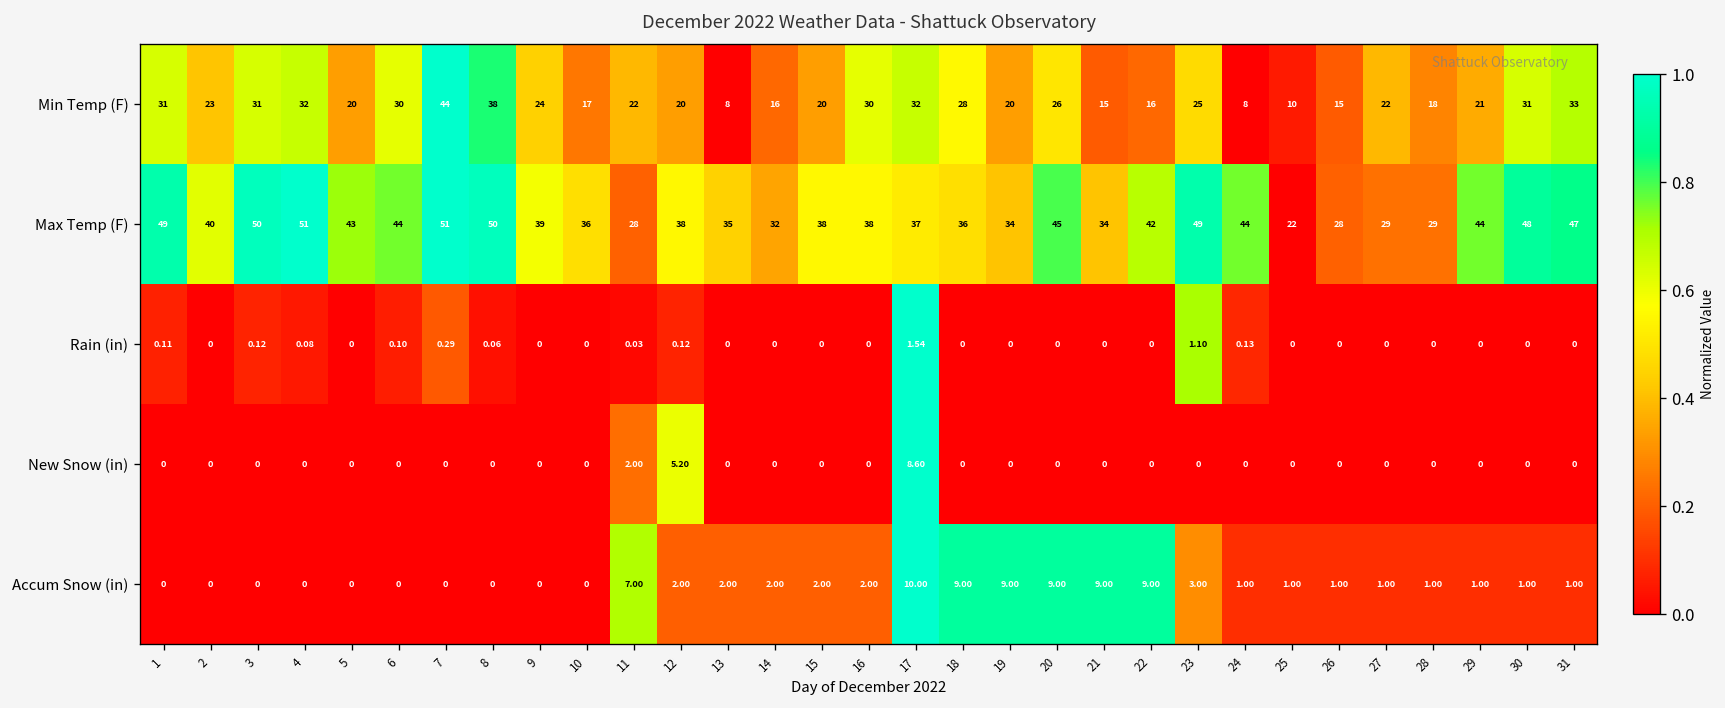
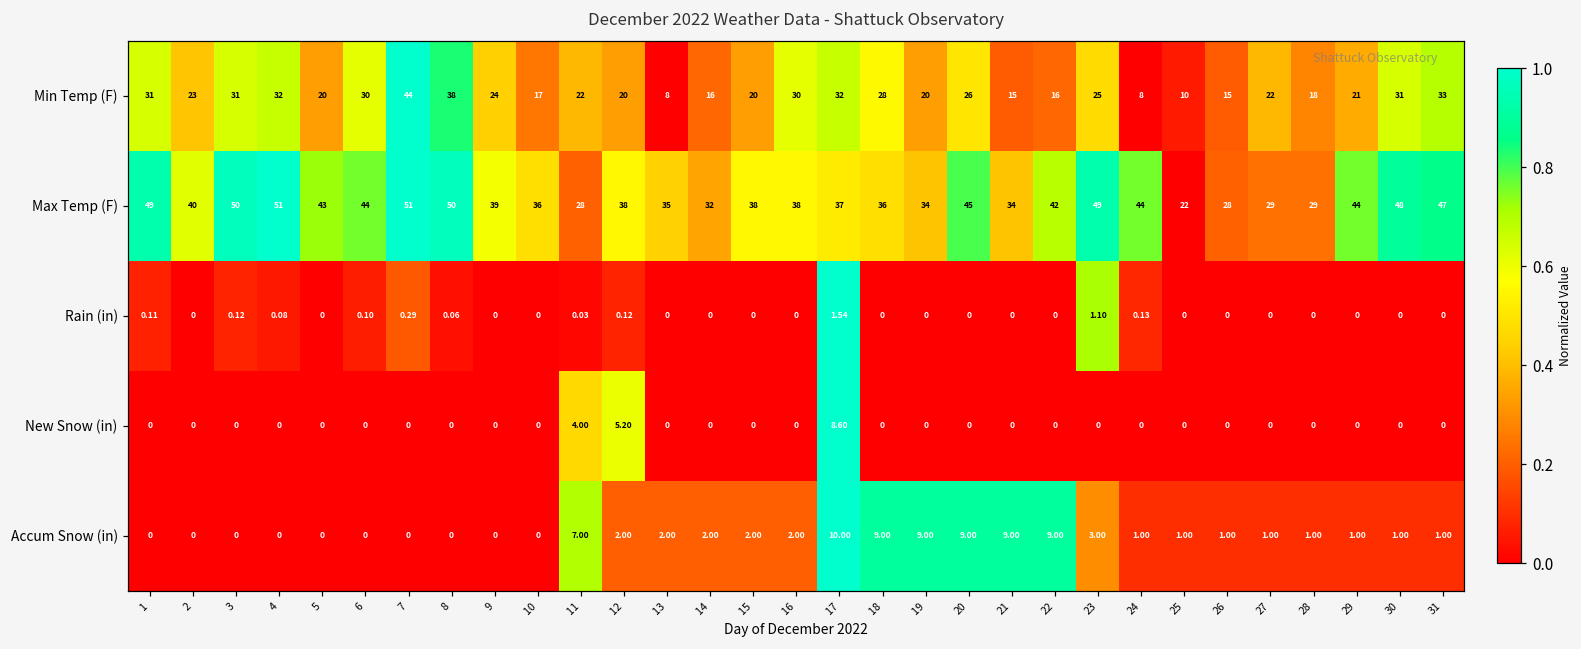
  {
    "Min Temp (F)": {
      "1": 31,
      "2": 23,
      "3": 31,
      "4": 32,
      "5": 20,
      "6": 30,
      "7": 44,
      "8": 38,
      "9": 24,
      "10": 17,
      "11": 22,
      "12": 20,
      "13": 8,
      "14": 16,
      "15": 20,
      "16": 30,
      "17": 32,
      "18": 28,
      "19": 20,
      "20": 26,
      "21": 15,
      "22": 16,
      "23": 25,
      "24": 8,
      "25": 10,
      "26": 15,
      "27": 22,
      "28": 18,
      "30": 31,
      "31": 33
    },
    "Max Temp (F)": {
      "1": 49,
      "2": 40,
      "3": 50,
      "4": 51,
      "5": 43,
      "6": 44,
      "7": 51,
      "8": 50,
      "9": 39,
      "10": 36,
      "11": 28,
      "12": 38,
      "13": 35,
      "14": 32,
      "15": 38,
      "16": 38,
      "17": 37,
      "18": 36,
      "19": 34,
      "20": 45,
      "21": 34,
      "22": 42,
      "23": 49,
      "24": 44,
      "25": 22,
      "26": 28,
      "27": 29,
      "28": 29,
      "29": 44,
      "30": 48,
      "31": 47
    },
    "Rain (in)": {
      "1": 0.11,
      "2": 0,
      "3": 0.12,
      "4": 0.08,
      "5": 0,
      "6": 0.10,
      "7": 0.29,
      "8": 0.06,
      "9": 0,
      "10": 0,
      "11": 0.03,
      "12": 0.12,
      "13": 0,
      "14": 0,
      "15": 0,
      "16": 0,
      "17": 1.54,
      "18": 0,
      "19": 0,
      "20": 0,
      "21": 0,
      "22": 0,
      "23": 1.10,
      "24": 0.13,
      "25": 0,
      "26": 0,
      "27": 0,
      "28": 0,
      "29": 0,
      "30": 0,
      "31": 0
    },
    "New Snow (in)": {
      "1": 0,
      "2": 0,
      "3": 0,
      "4": 0,
      "5": 0,
      "6": 0,
      "7": 0,
      "8": 0,
      "9": 0,
      "10": 0,
-     "11": 2.00,
+     "11": 4.00,
      "12": 5.20,
      "13": 0,
      "14": 0,
      "15": 0,
      "16": 0,
      "17": 8.60,
      "18": 0,
      "19": 0,
      "20": 0,
      "21": 0,
      "22": 0,
      "23": 0,
      "24": 0,
      "25": 0,
      "26": 0,
      "27": 0,
      "28": 0,
      "29": 0,
      "30": 0,
      "31": 0
    },
    "Accum Snow (in)": {
      "1": 0,
      "2": 0,
      "3": 0,
      "4": 0,
      "5": 0,
      "6": 0,
      "7": 0,
      "8": 0,
      "9": 0,
      "10": 0,
      "11": 7.00,
      "12": 2.00,
      "13": 2.00,
      "14": 2.00,
      "15": 2.00,
      "16": 2.00,
      "17": 10.00,
      "18": 9.00,
      "19": 9.00,
      "20": 9.00,
      "21": 9.00,
      "22": 9.00,
      "23": 3.00,
      "24": 1.00,
      "25": 1.00,
      "26": 1.00,
      "27": 1.00,
      "28": 1.00,
      "29": 1.00,
      "30": 1.00,
      "31": 1.00
    }
  }
